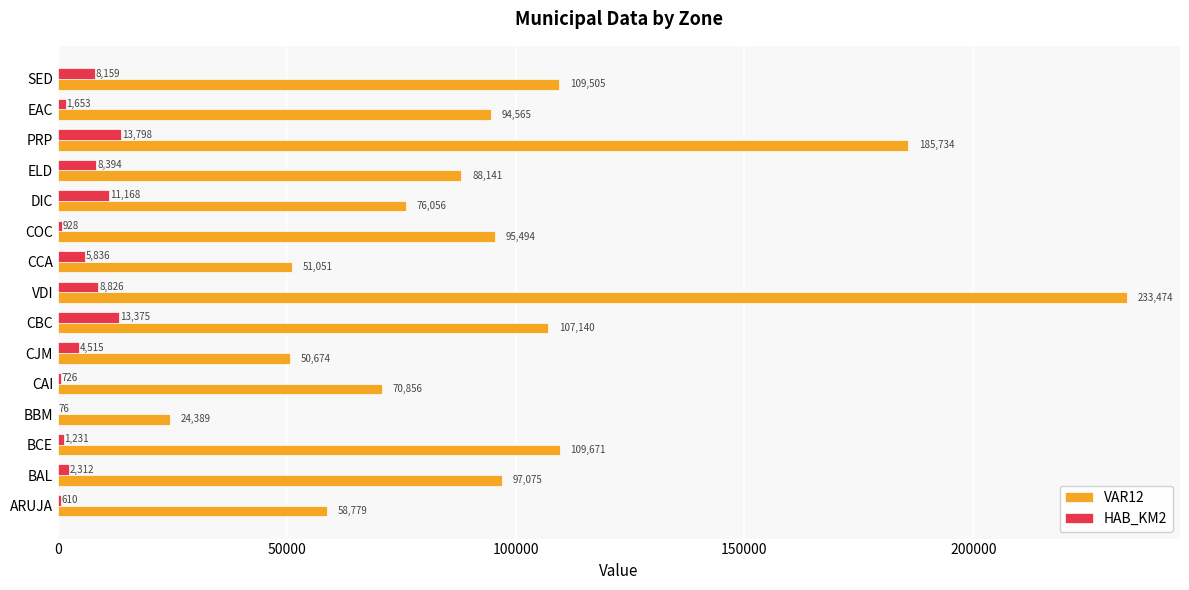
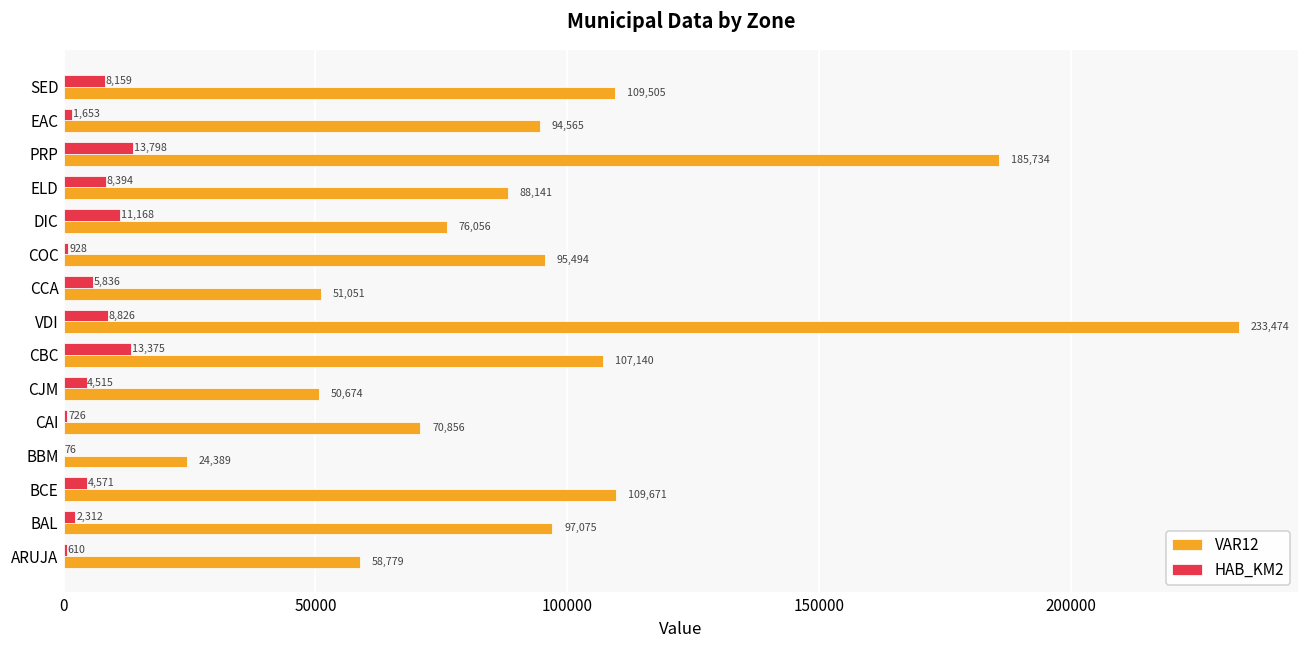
  {
    "VAR12": {
      "SED": "109,505",
      "EAC": "94,565",
      "PRP": "185,734",
      "ELD": "88,141",
      "DIC": "76,056",
      "COC": "95,494",
      "CCA": "51,051",
      "VDI": "233,474",
      "CBC": "107,140",
      "CJM": "50,674",
      "CAI": "70,856",
      "BBM": "24,389",
      "BCE": "109,671",
      "BAL": "97,075",
      "ARUJA": "58,779"
    },
    "HAB_KM2": {
      "SED": "8,159",
      "EAC": "1,653",
      "PRP": "13,798",
      "ELD": "8,394",
      "DIC": "11,168",
      "COC": "928",
      "CCA": "5,836",
      "VDI": "8,826",
      "CBC": "13,375",
      "CJM": "4,515",
      "CAI": "726",
      "BBM": "76",
-     "BCE": "1,231",
+     "BCE": "4,571",
      "BAL": "2,312",
      "ARUJA": "610"
    }
  }
